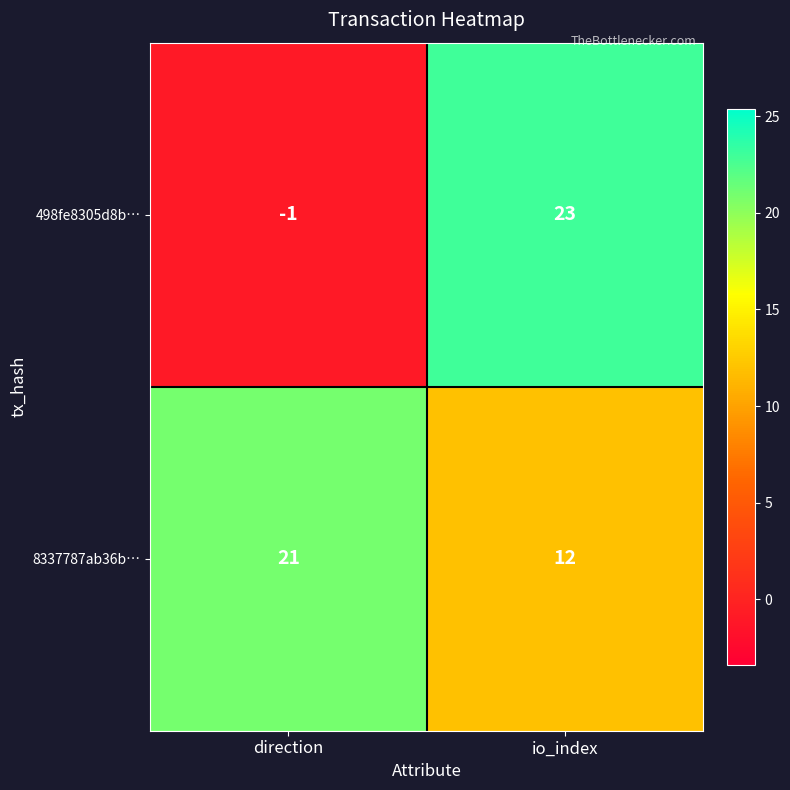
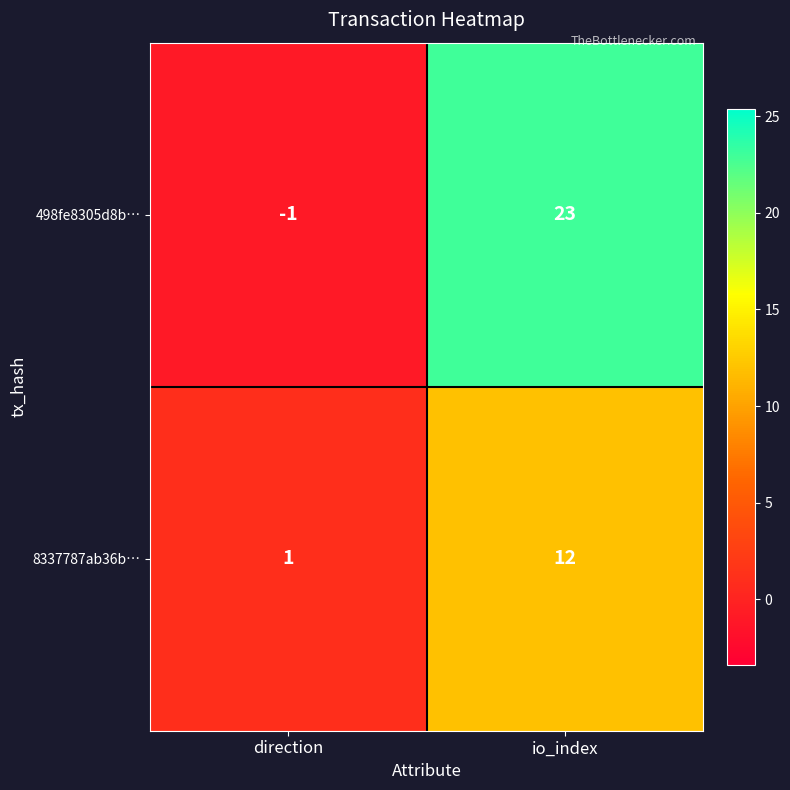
  {
    "498fe8305d8b…": {
      "direction": -1,
      "io_index": 23
    },
    "8337787ab36b…": {
-     "direction": 21,
+     "direction": 1,
      "io_index": 12
    }
  }
